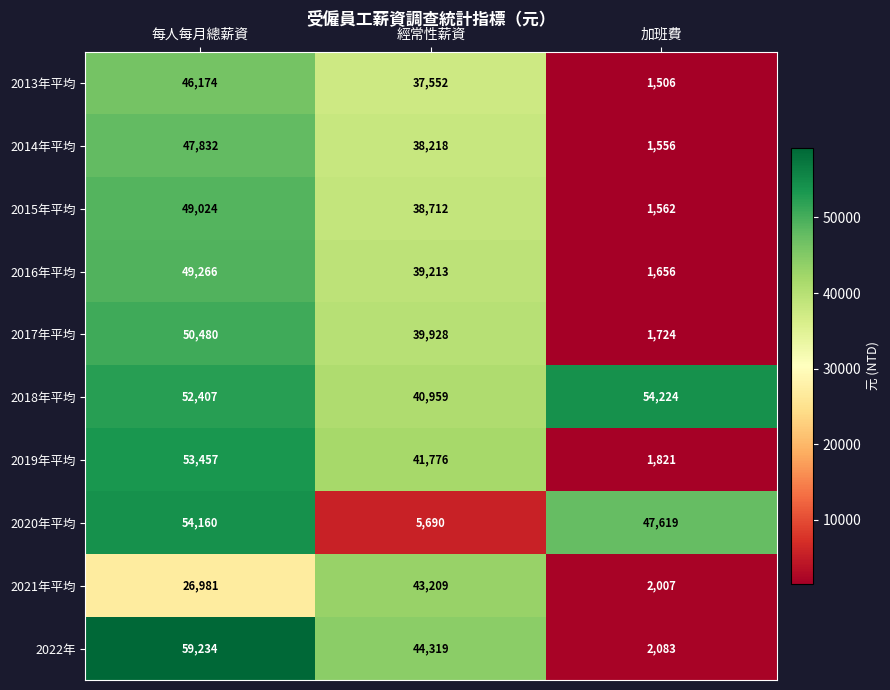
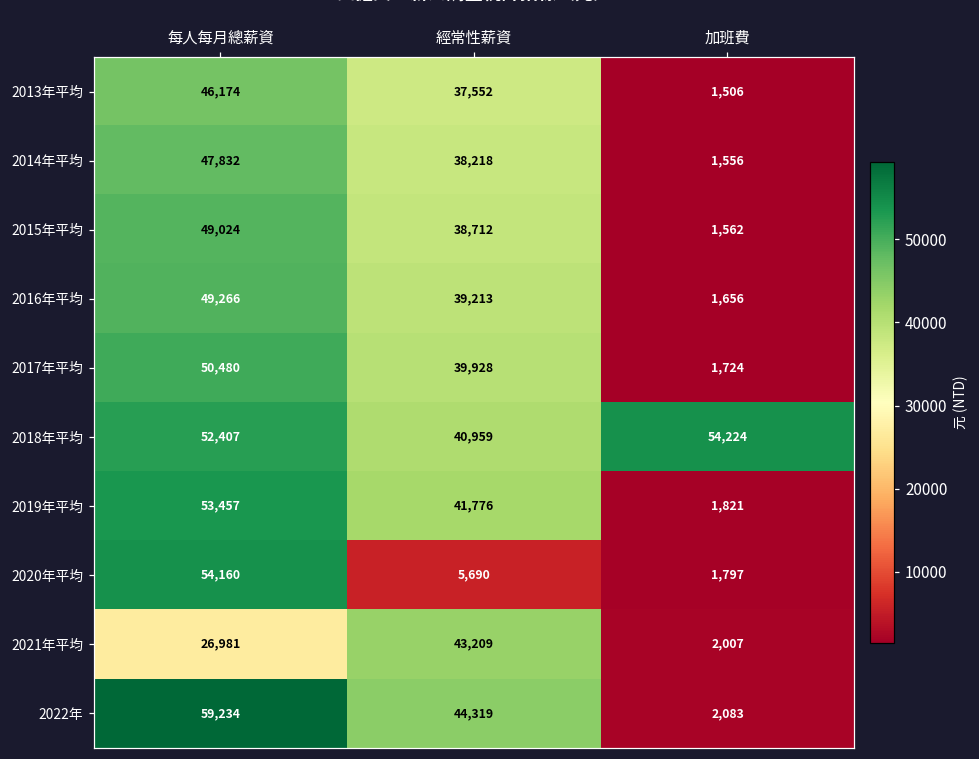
  {
    "2013年平均": {
      "每人每月總薪資": "46,174",
      "經常性薪資": "37,552",
      "加班費": "1,506"
    },
    "2014年平均": {
      "每人每月總薪資": "47,832",
      "經常性薪資": "38,218",
      "加班費": "1,556"
    },
    "2015年平均": {
      "每人每月總薪資": "49,024",
      "經常性薪資": "38,712",
      "加班費": "1,562"
    },
    "2016年平均": {
      "每人每月總薪資": "49,266",
      "經常性薪資": "39,213",
      "加班費": "1,656"
    },
    "2017年平均": {
      "每人每月總薪資": "50,480",
      "經常性薪資": "39,928",
      "加班費": "1,724"
    },
    "2018年平均": {
      "每人每月總薪資": "52,407",
      "經常性薪資": "40,959",
      "加班費": "54,224"
    },
    "2019年平均": {
      "每人每月總薪資": "53,457",
      "經常性薪資": "41,776",
      "加班費": "1,821"
    },
    "2020年平均": {
      "每人每月總薪資": "54,160",
      "經常性薪資": "5,690",
-     "加班費": "47,619"
+     "加班費": "1,797"
    },
    "2021年平均": {
      "每人每月總薪資": "26,981",
      "經常性薪資": "43,209",
      "加班費": "2,007"
    },
    "2022年": {
      "每人每月總薪資": "59,234",
      "經常性薪資": "44,319",
      "加班費": "2,083"
    }
  }
